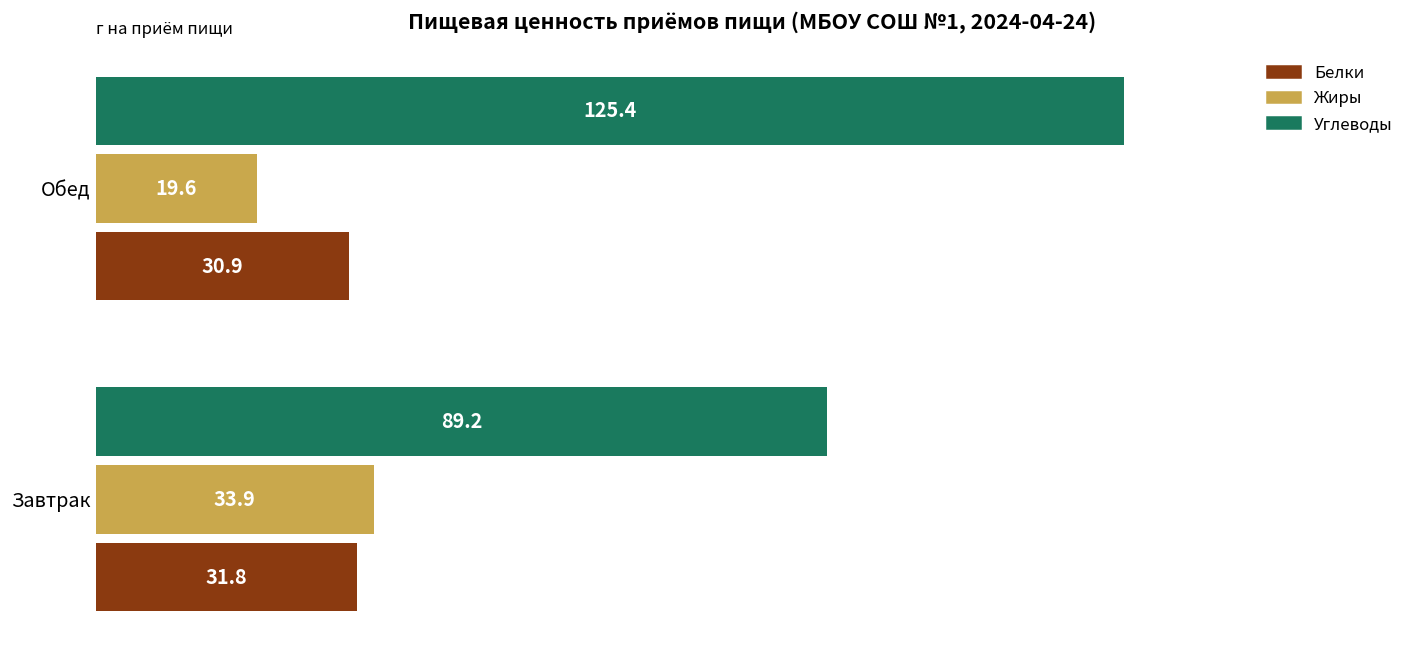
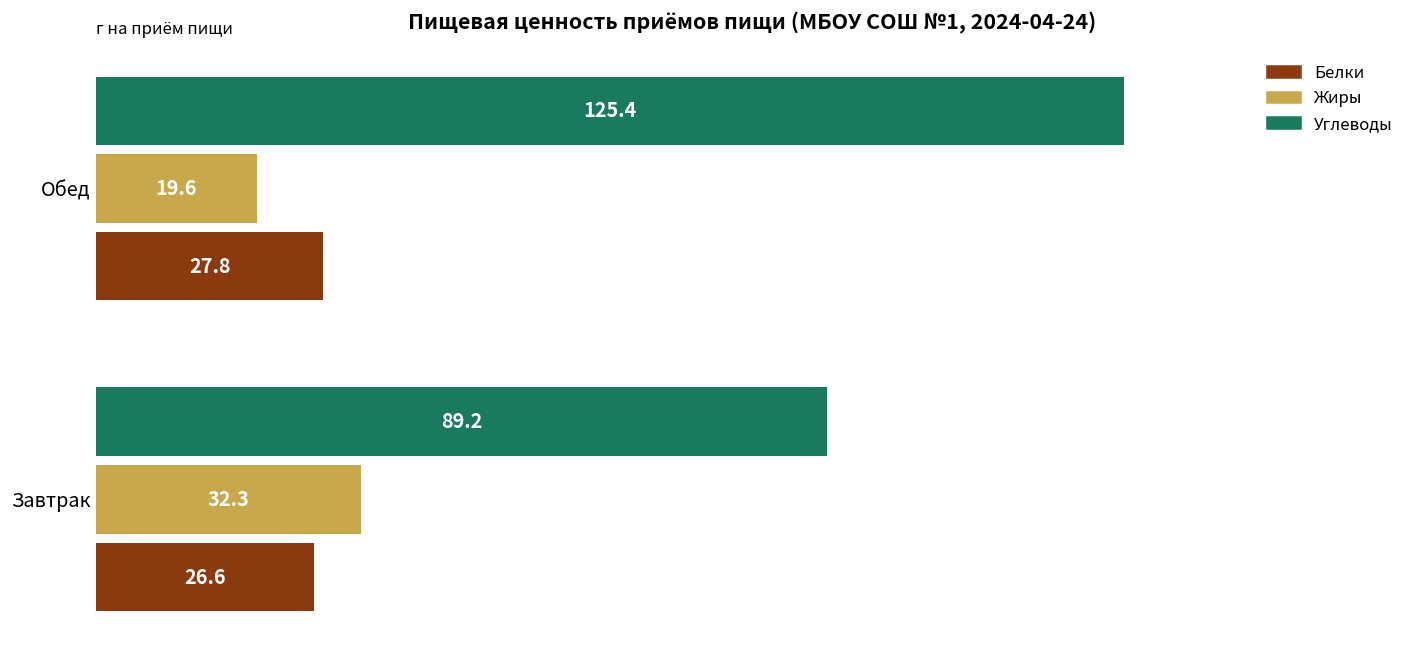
  {
    "Белки": {
-     "Обед": 30.9,
-     "Завтрак": 31.8
+     "Обед": 27.8,
+     "Завтрак": 26.6
    },
    "Жиры": {
      "Обед": 19.6,
-     "Завтрак": 33.9
+     "Завтрак": 32.3
    },
    "Углеводы": {
      "Обед": 125.4,
      "Завтрак": 89.2
    }
  }
